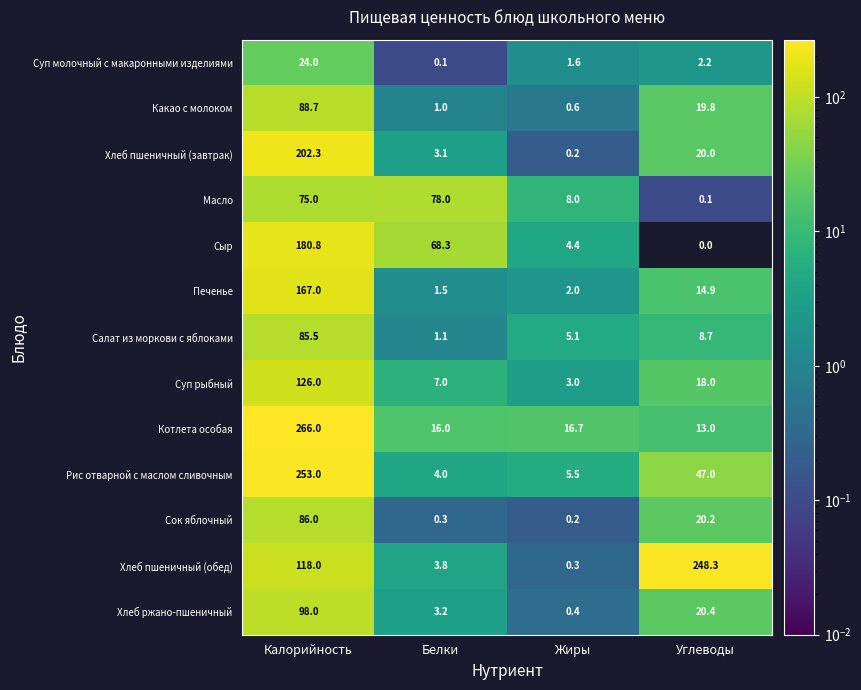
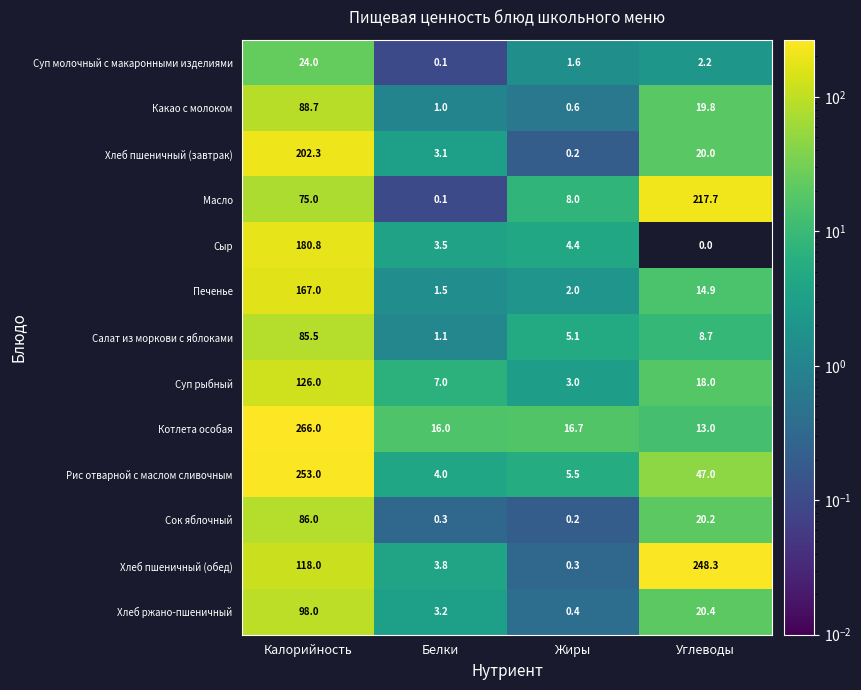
  {
    "Суп молочный с макаронными изделиями": {
      "Калорийность": 24.0,
      "Белки": 0.1,
      "Жиры": 1.6,
      "Углеводы": 2.2
    },
    "Какао с молоком": {
      "Калорийность": 88.7,
      "Белки": 1.0,
      "Жиры": 0.6,
      "Углеводы": 19.8
    },
    "Хлеб пшеничный (завтрак)": {
      "Калорийность": 202.3,
      "Белки": 3.1,
      "Жиры": 0.2,
      "Углеводы": 20.0
    },
    "Масло": {
      "Калорийность": 75.0,
-     "Белки": 78.0,
+     "Белки": 0.1,
      "Жиры": 8.0,
-     "Углеводы": 0.1
+     "Углеводы": 217.7
    },
    "Сыр": {
      "Калорийность": 180.8,
-     "Белки": 68.3,
+     "Белки": 3.5,
      "Жиры": 4.4,
      "Углеводы": 0.0
    },
    "Печенье": {
      "Калорийность": 167.0,
      "Белки": 1.5,
      "Жиры": 2.0,
      "Углеводы": 14.9
    },
    "Салат из моркови с яблоками": {
      "Калорийность": 85.5,
      "Белки": 1.1,
      "Жиры": 5.1,
      "Углеводы": 8.7
    },
    "Суп рыбный": {
      "Калорийность": 126.0,
      "Белки": 7.0,
      "Жиры": 3.0,
      "Углеводы": 18.0
    },
    "Котлета особая": {
      "Калорийность": 266.0,
      "Белки": 16.0,
      "Жиры": 16.7,
      "Углеводы": 13.0
    },
    "Рис отварной с маслом сливочным": {
      "Калорийность": 253.0,
      "Белки": 4.0,
      "Жиры": 5.5,
      "Углеводы": 47.0
    },
    "Сок яблочный": {
      "Калорийность": 86.0,
      "Белки": 0.3,
      "Жиры": 0.2,
      "Углеводы": 20.2
    },
    "Хлеб пшеничный (обед)": {
      "Калорийность": 118.0,
      "Белки": 3.8,
      "Жиры": 0.3,
      "Углеводы": 248.3
    },
    "Хлеб ржано-пшеничный": {
      "Калорийность": 98.0,
      "Белки": 3.2,
      "Жиры": 0.4,
      "Углеводы": 20.4
    }
  }
